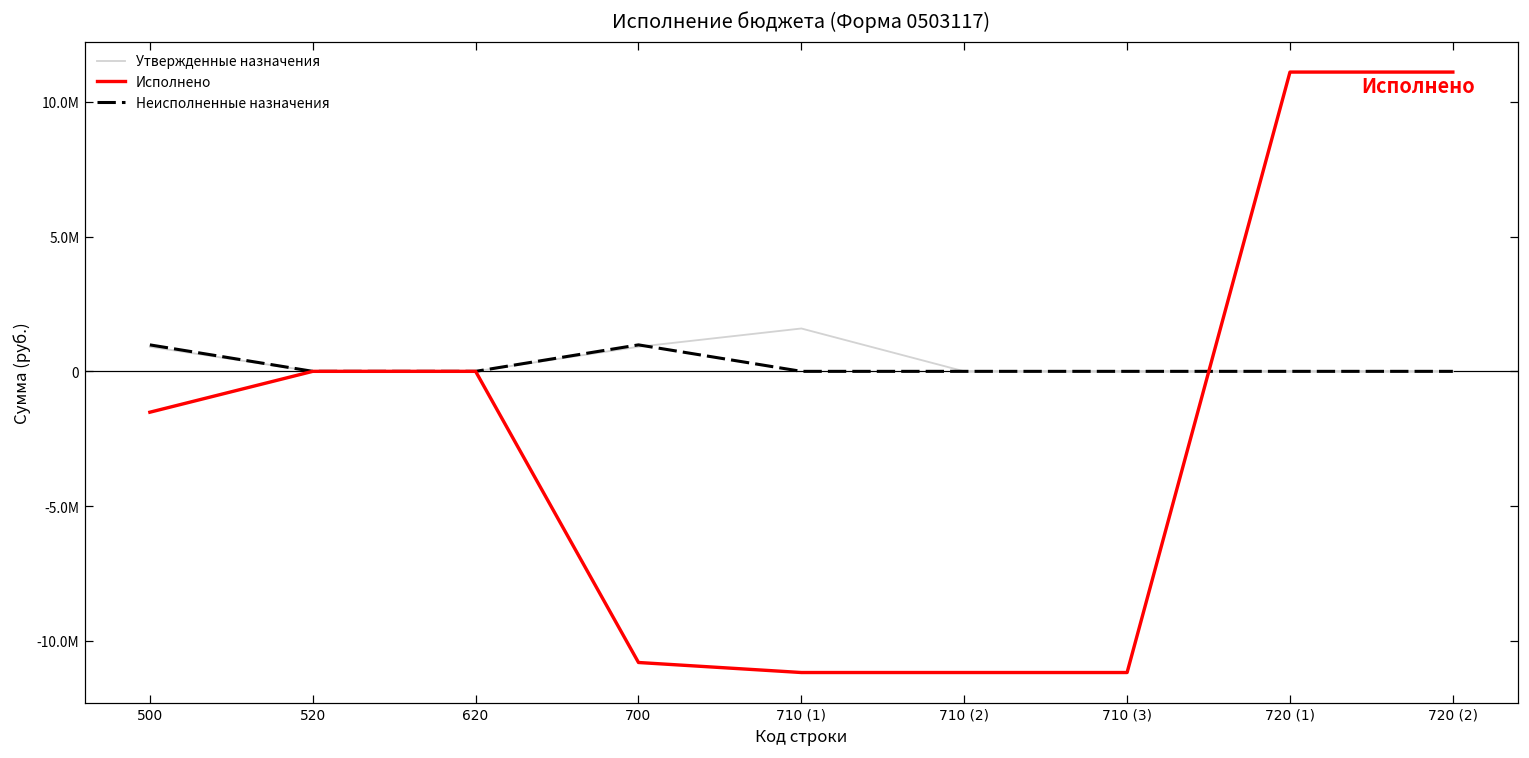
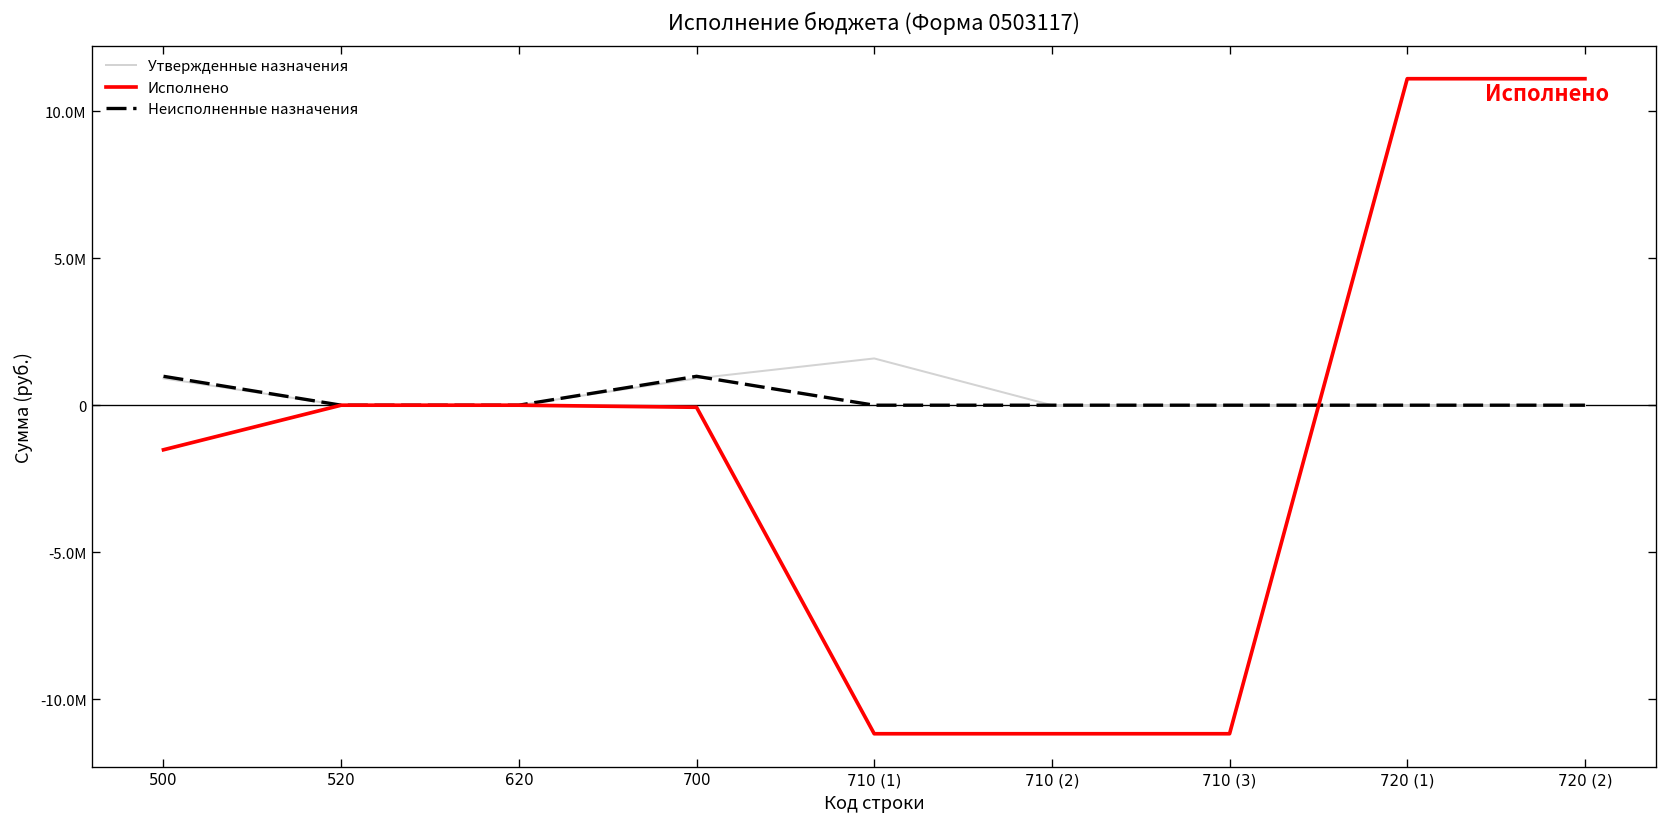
  {
    "Утвержденные назначения": {
      "710 (1)": 1600000
    },
    "Исполнено": {
      "500": -1500000,
-     "700": -10800000,
+     "700": -100000,
      "710 (1)": -11200000,
      "710 (2)": -11200000,
      "710 (3)": -11200000,
      "720 (1)": 11100000,
      "720 (2)": 11100000
    },
    "Неисполненные назначения": {
      "710 (1)": 0
    }
  }
